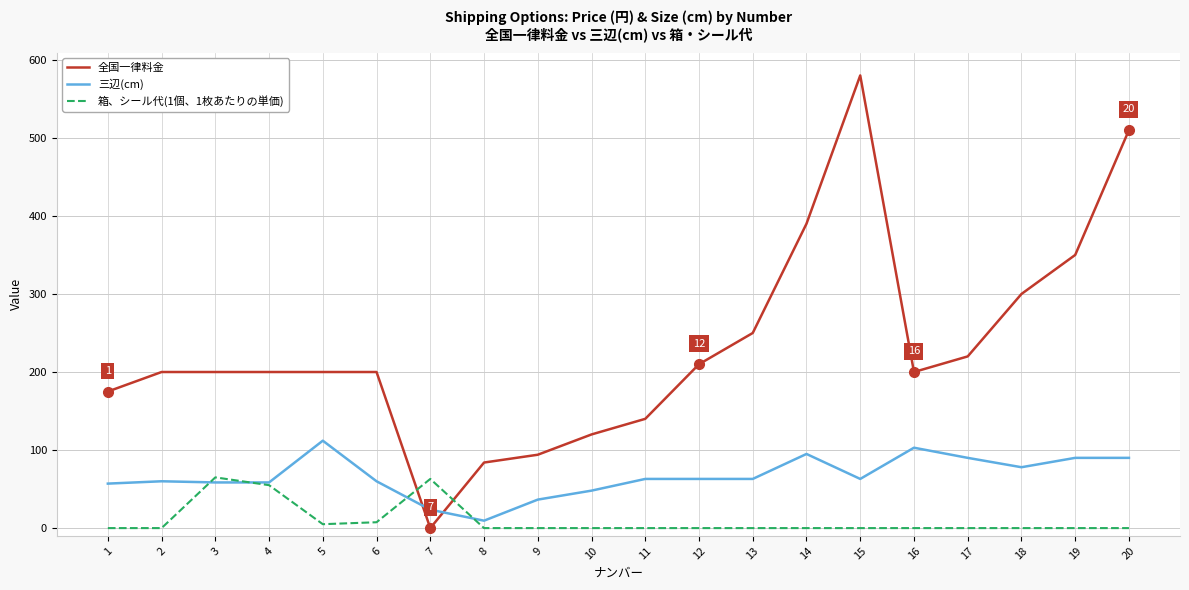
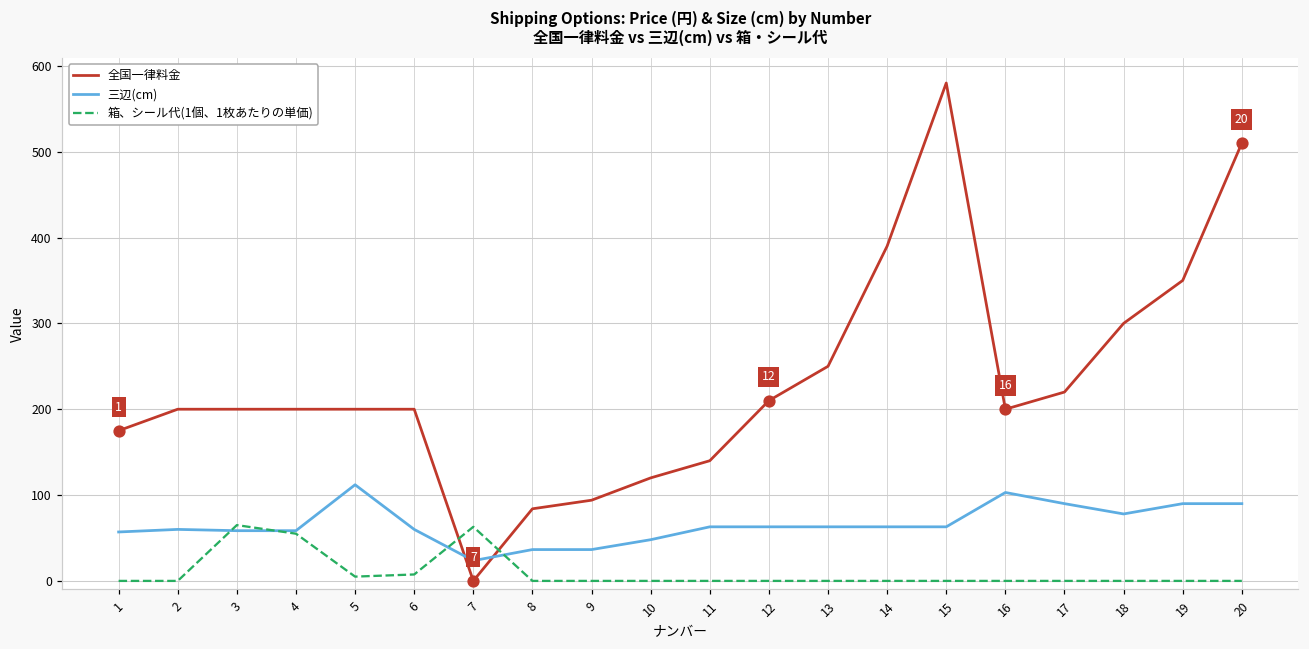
  {
    "三辺(cm)": {
      "1": 60,
      "2": 60,
      "3": 60,
      "4": 60,
      "5": 110,
      "6": 60,
-     "8": 10,
+     "8": 40,
      "9": 40,
      "10": 50,
      "11": 60,
      "12": 60,
      "13": 60,
-     "14": 100,
+     "14": 60,
      "15": 60,
      "16": 100,
      "17": 90,
      "18": 80,
      "19": 90,
      "20": 90
    },
    "箱、シール代(1個、1枚あたりの単価)": {
      "1": 0,
      "2": 0,
      "3": 70,
      "4": 60,
      "5": 10,
      "6": 10,
      "7": 60,
      "8": 0,
      "9": 0,
      "10": 0,
      "11": 0,
      "12": 0,
      "13": 0,
      "14": 0,
      "15": 0,
      "16": 0,
      "17": 0,
      "18": 0,
      "19": 0,
      "20": 0
    }
  }
